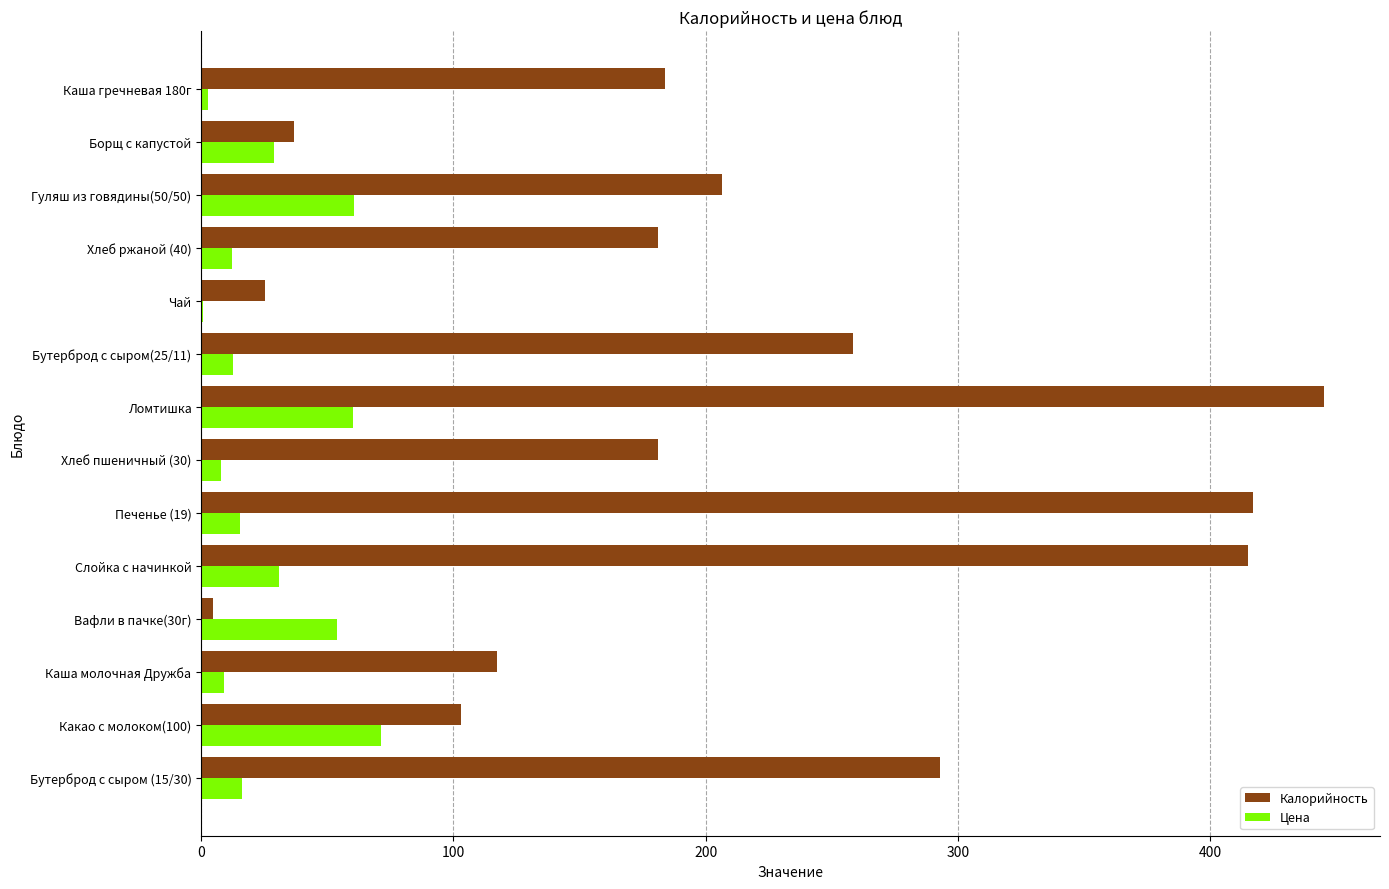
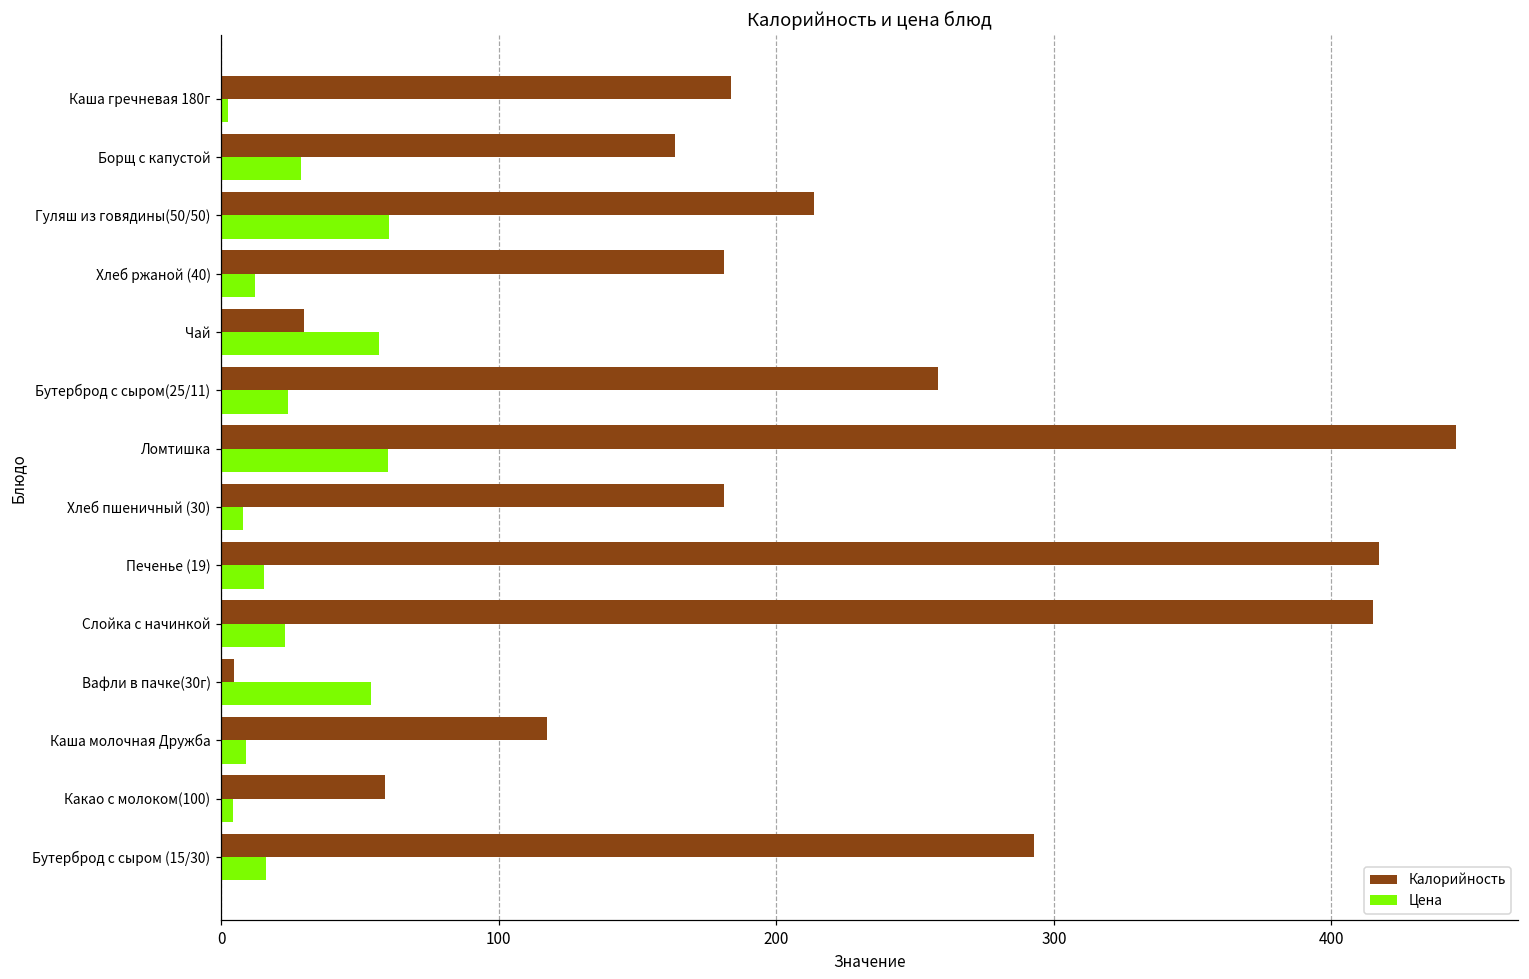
  {
    "Калорийность": {
      "Каша гречневая 180г": 184,
-     "Борщ с капустой": 37,
-     "Гуляш из говядины(50/50)": 206,
+     "Борщ с капустой": 164,
+     "Гуляш из говядины(50/50)": 214,
      "Хлеб ржаной (40)": 181,
-     "Чай": 25,
+     "Чай": 30,
      "Бутерброд с сыром(25/11)": 258,
      "Ломтишка": 445,
      "Хлеб пшеничный (30)": 181,
      "Печенье (19)": 417,
      "Слойка с начинкой": 415,
      "Вафли в пачке(30г)": 5,
      "Каша молочная Дружба": 117,
-     "Какао с молоком(100)": 103,
+     "Какао с молоком(100)": 59,
      "Бутерброд с сыром (15/30)": 293
    },
    "Цена": {
      "Каша гречневая 180г": 3,
      "Борщ с капустой": 29,
      "Гуляш из говядины(50/50)": 61,
      "Хлеб ржаной (40)": 12,
-     "Чай": 1,
-     "Бутерброд с сыром(25/11)": 13,
+     "Чай": 57,
+     "Бутерброд с сыром(25/11)": 24,
      "Ломтишка": 60,
      "Хлеб пшеничный (30)": 8,
      "Печенье (19)": 16,
-     "Слойка с начинкой": 31,
+     "Слойка с начинкой": 23,
      "Вафли в пачке(30г)": 54,
      "Каша молочная Дружба": 9,
-     "Какао с молоком(100)": 71,
+     "Какао с молоком(100)": 4,
      "Бутерброд с сыром (15/30)": 16
    }
  }
